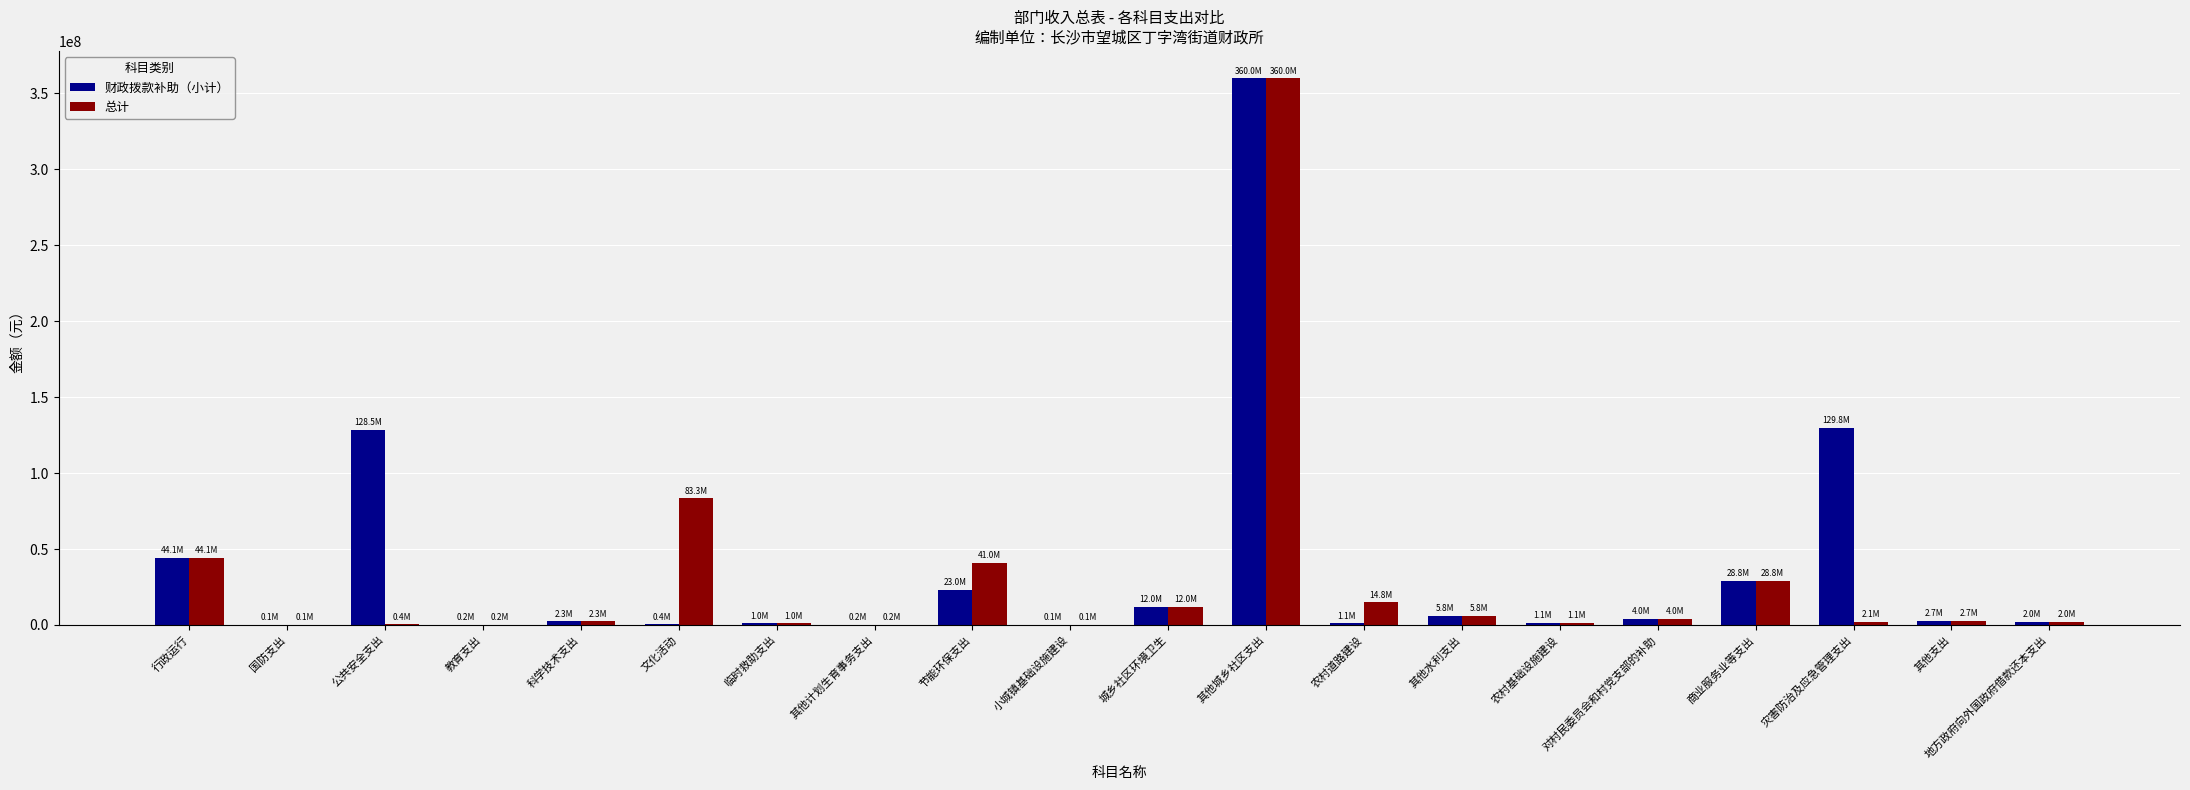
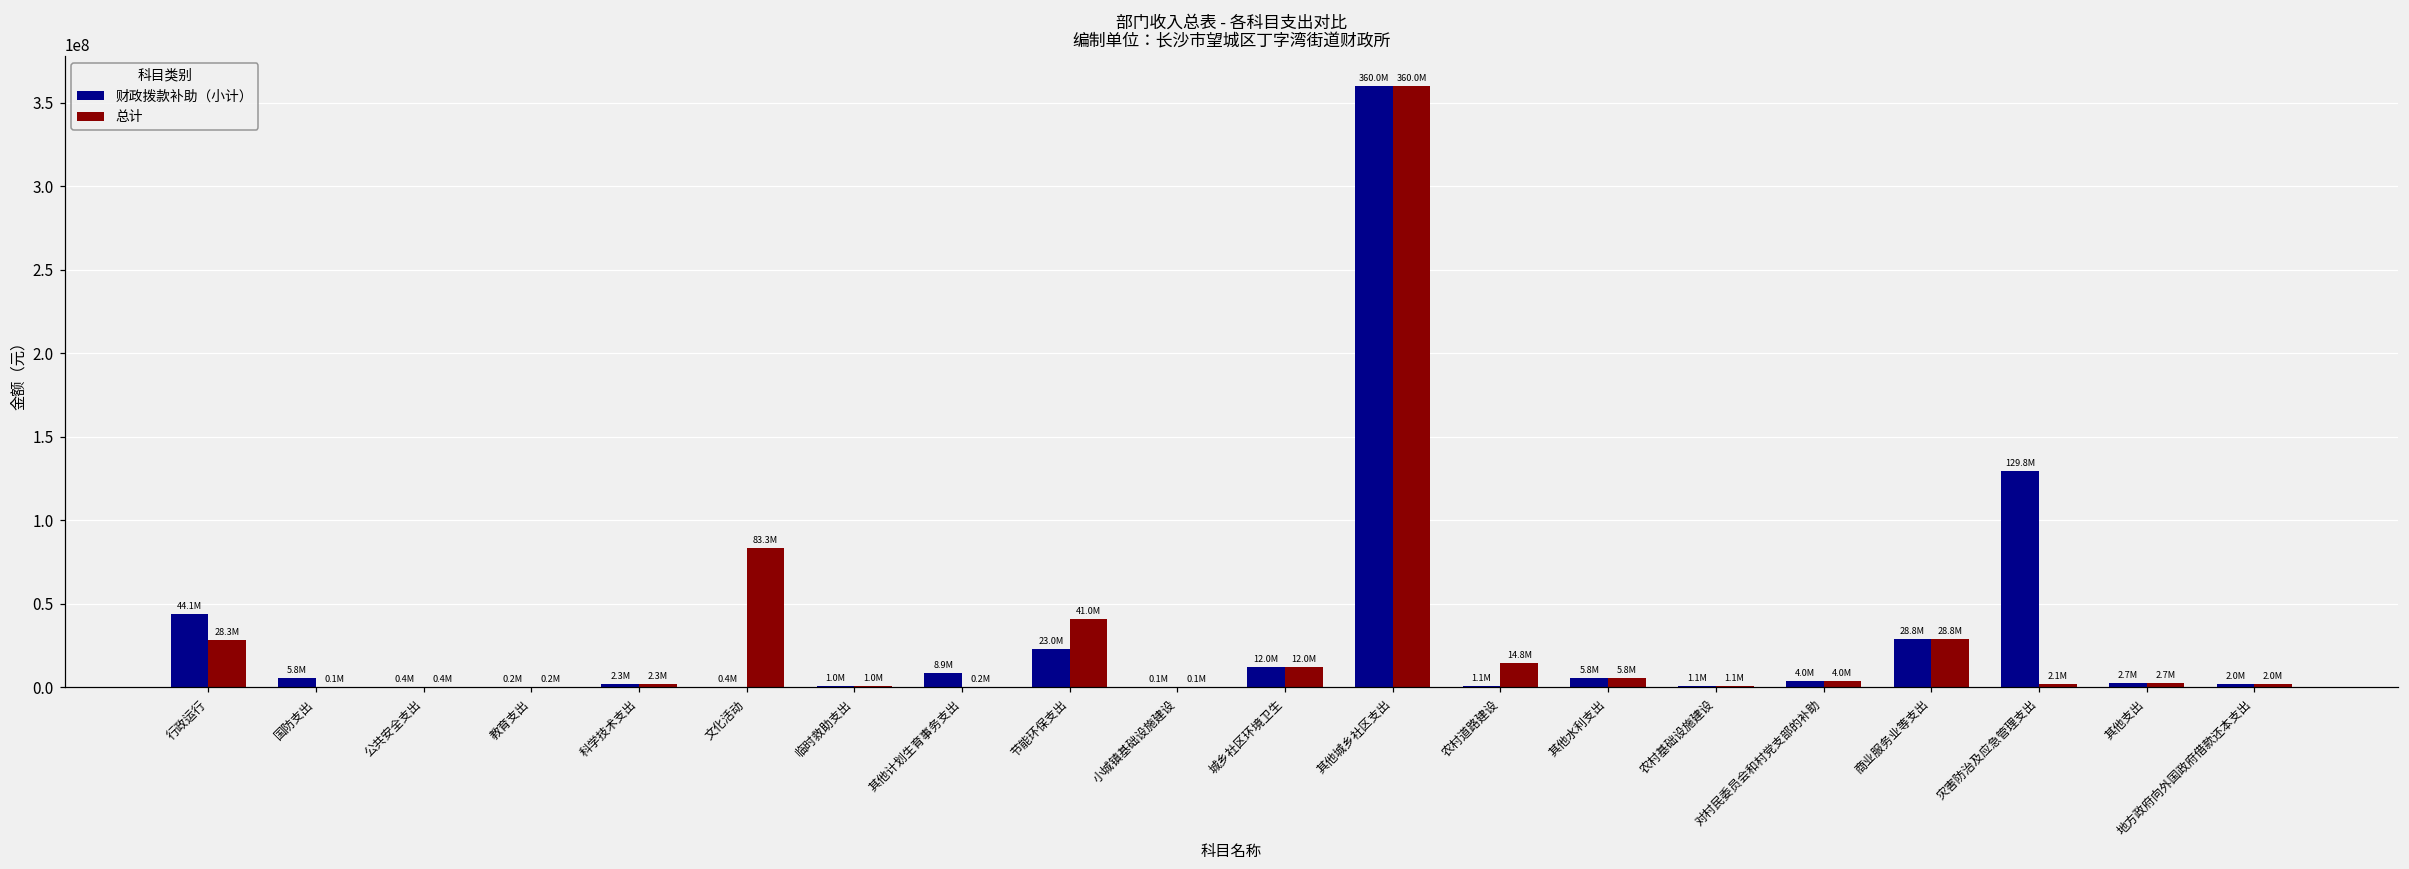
  {
    "财政拨款补助（小计）": {
      "行政运行": "44.1M",
-     "国防支出": "0.1M",
-     "公共安全支出": "128.5M",
+     "国防支出": "5.8M",
+     "公共安全支出": "0.4M",
      "教育支出": "0.2M",
      "科学技术支出": "2.3M",
      "文化活动": "0.4M",
      "临时救助支出": "1.0M",
-     "其他计划生育事务支出": "0.2M",
+     "其他计划生育事务支出": "8.9M",
      "节能环保支出": "23.0M",
      "小城镇基础设施建设": "0.1M",
      "城乡社区环境卫生": "12.0M",
      "其他城乡社区支出": "360.0M",
      "农村道路建设": "1.1M",
      "其他水利支出": "5.8M",
      "农村基础设施建设": "1.1M",
      "对村民委员会和村党支部的补助": "4.0M",
      "商业服务业等支出": "28.8M",
      "灾害防治及应急管理支出": "129.8M",
      "其他支出": "2.7M",
      "地方政府向外国政府借款还本支出": "2.0M"
    },
    "总计": {
-     "行政运行": "44.1M",
+     "行政运行": "28.3M",
      "国防支出": "0.1M",
      "公共安全支出": "0.4M",
      "教育支出": "0.2M",
      "科学技术支出": "2.3M",
      "文化活动": "83.3M",
      "临时救助支出": "1.0M",
      "其他计划生育事务支出": "0.2M",
      "节能环保支出": "41.0M",
      "小城镇基础设施建设": "0.1M",
      "城乡社区环境卫生": "12.0M",
      "其他城乡社区支出": "360.0M",
      "农村道路建设": "14.8M",
      "其他水利支出": "5.8M",
      "农村基础设施建设": "1.1M",
      "对村民委员会和村党支部的补助": "4.0M",
      "商业服务业等支出": "28.8M",
      "灾害防治及应急管理支出": "2.1M",
      "其他支出": "2.7M",
      "地方政府向外国政府借款还本支出": "2.0M"
    }
  }
